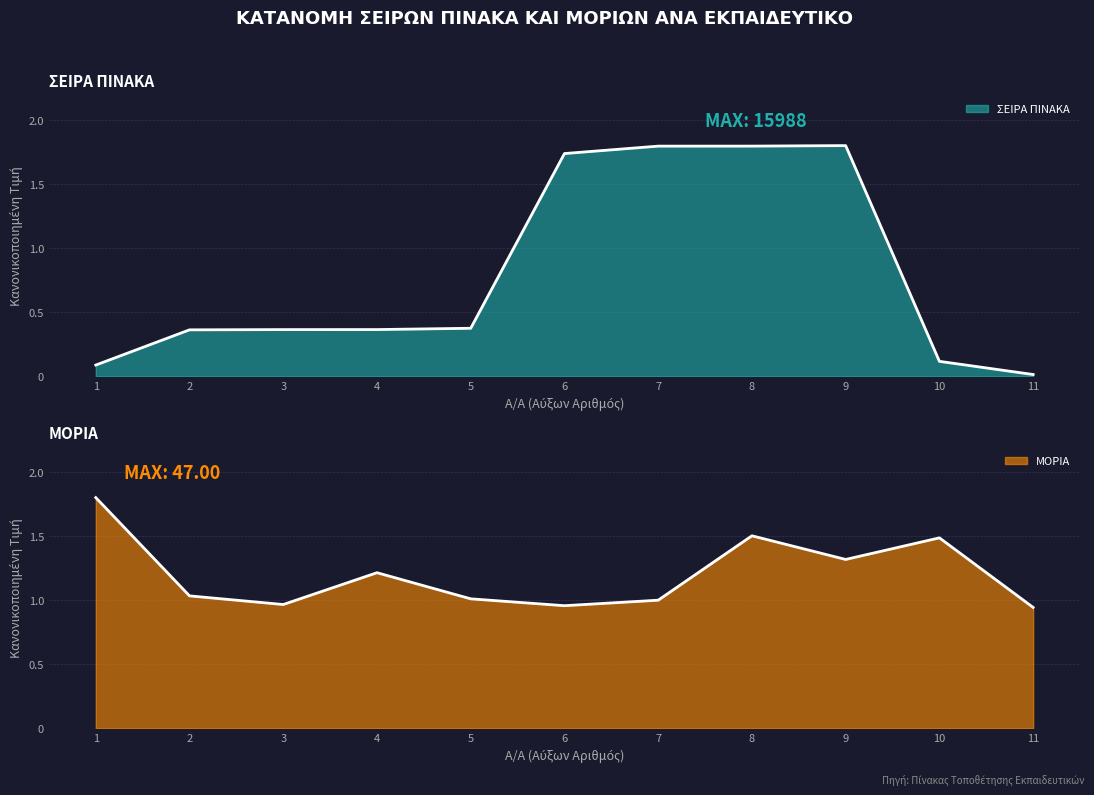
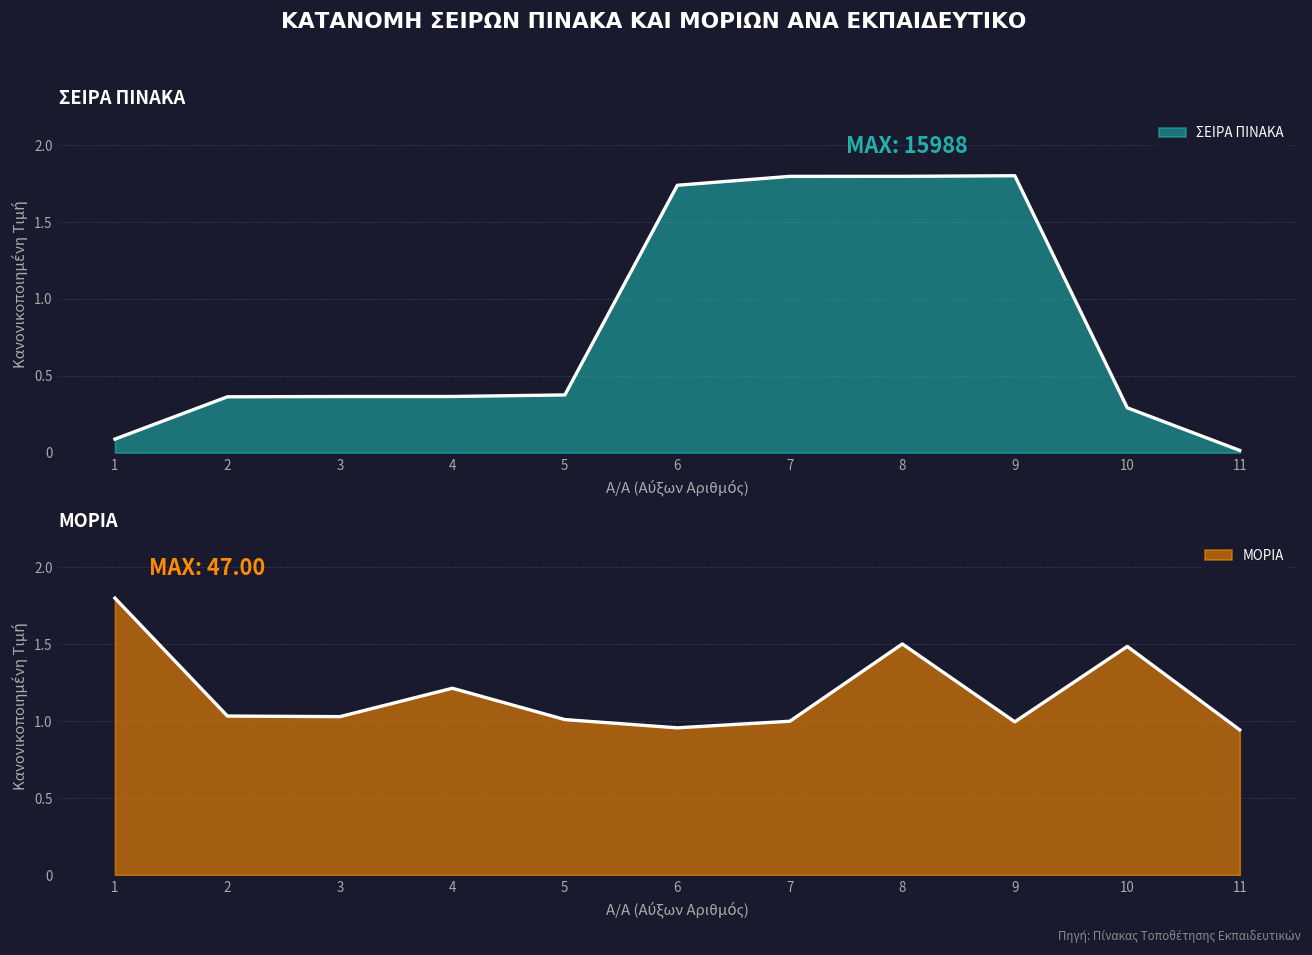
  {
    "ΣΕΙΡΑ ΠΙΝΑΚΑ": {
      "1": 0.09,
      "2": 0.36,
      "3": 0.36,
      "4": 0.36,
      "5": 0.37,
      "6": 1.74,
      "7": 1.80,
      "9": 1.80,
-     "10": 0.12,
+     "10": 0.29,
      "11": 0.01
    },
    "ΜΟΡΙΑ": {
      "1": 1.80,
      "2": 1.03,
-     "3": 0.97,
+     "3": 1.03,
      "4": 1.21,
      "5": 1.01,
      "6": 0.96,
      "7": 1.00,
      "8": 1.50,
-     "9": 1.32,
+     "9": 1.00,
      "10": 1.49,
      "11": 0.94
    }
  }
